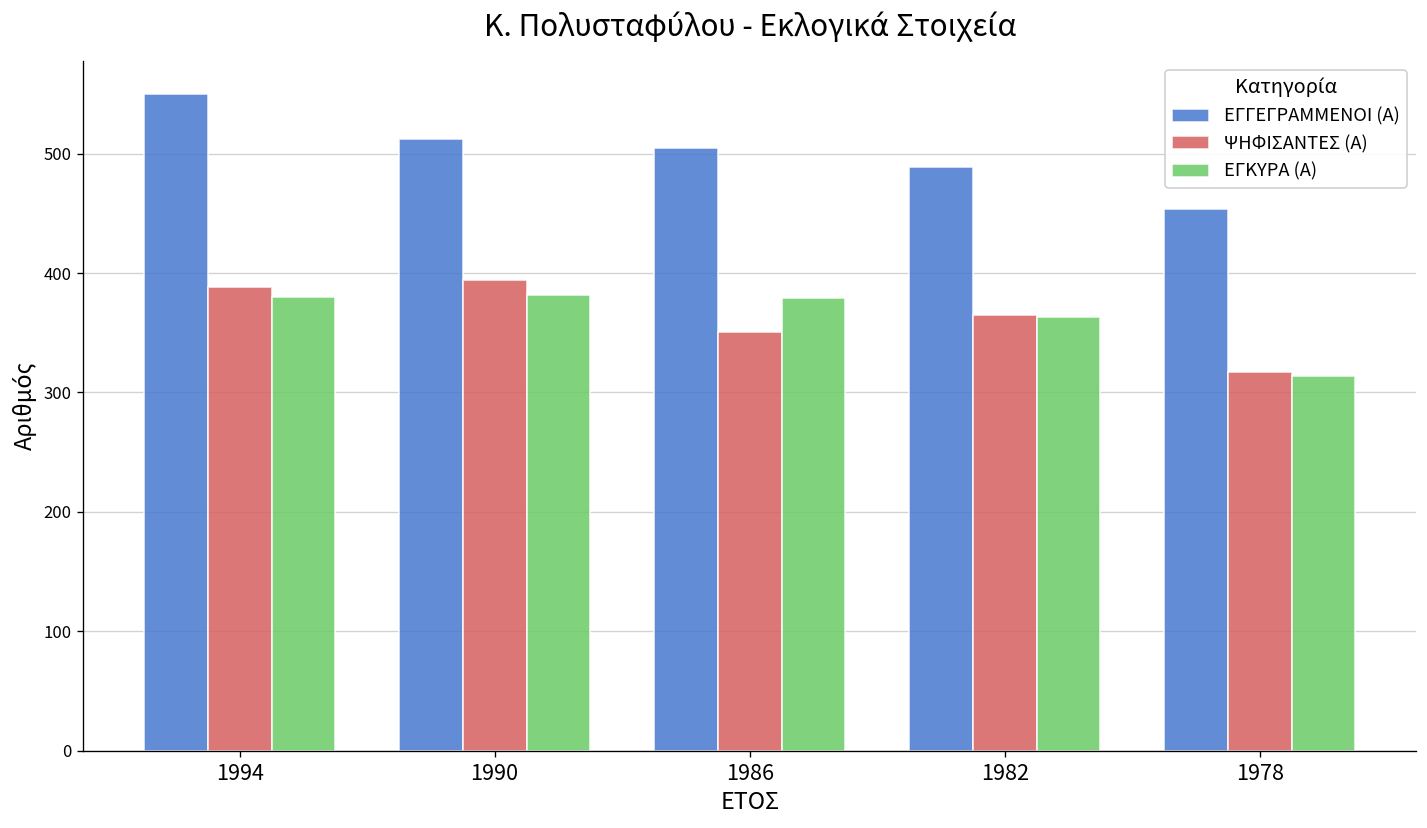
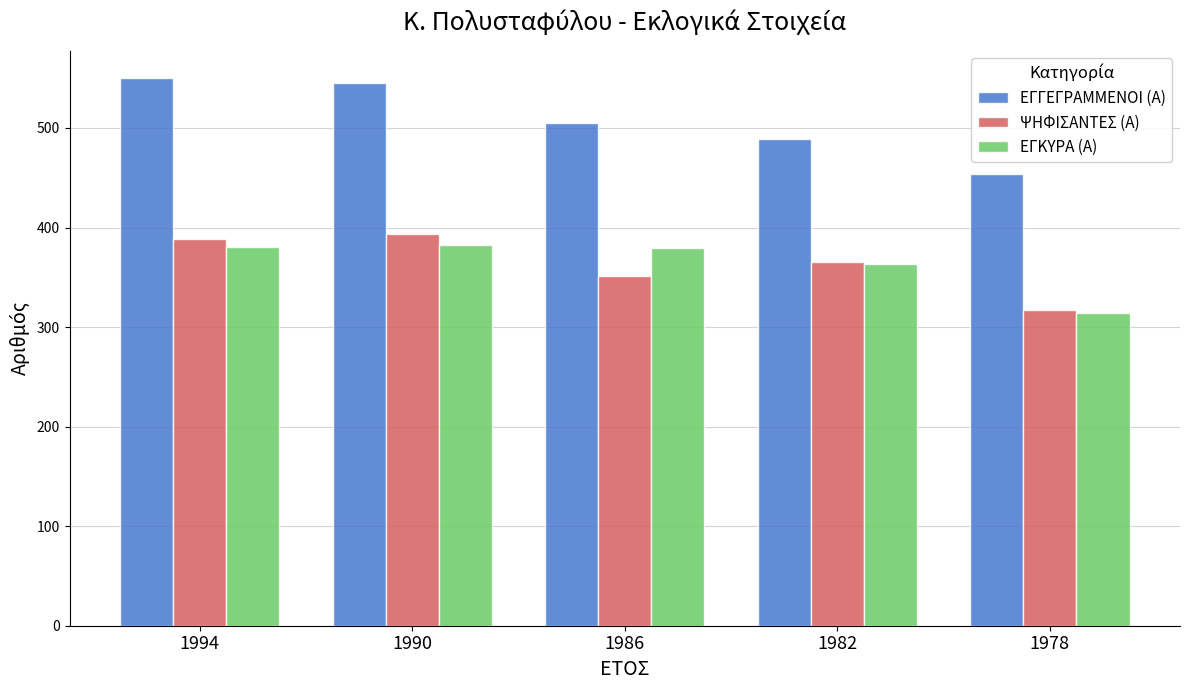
  {
    "ΕΓΓΕΓΡΑΜΜΕΝΟΙ (Α)": {
      "1994": 550,
-     "1990": 510,
+     "1990": 550,
      "1986": 510,
      "1982": 490,
      "1978": 450
    },
    "ΨΗΦΙΣΑΝΤΕΣ (Α)": {
      "1994": 390,
      "1990": 390,
      "1986": 350,
      "1982": 370,
      "1978": 320
    },
    "ΕΓΚΥΡΑ (Α)": {
      "1994": 380,
      "1990": 380,
      "1986": 380,
      "1982": 360,
      "1978": 310
    }
  }
